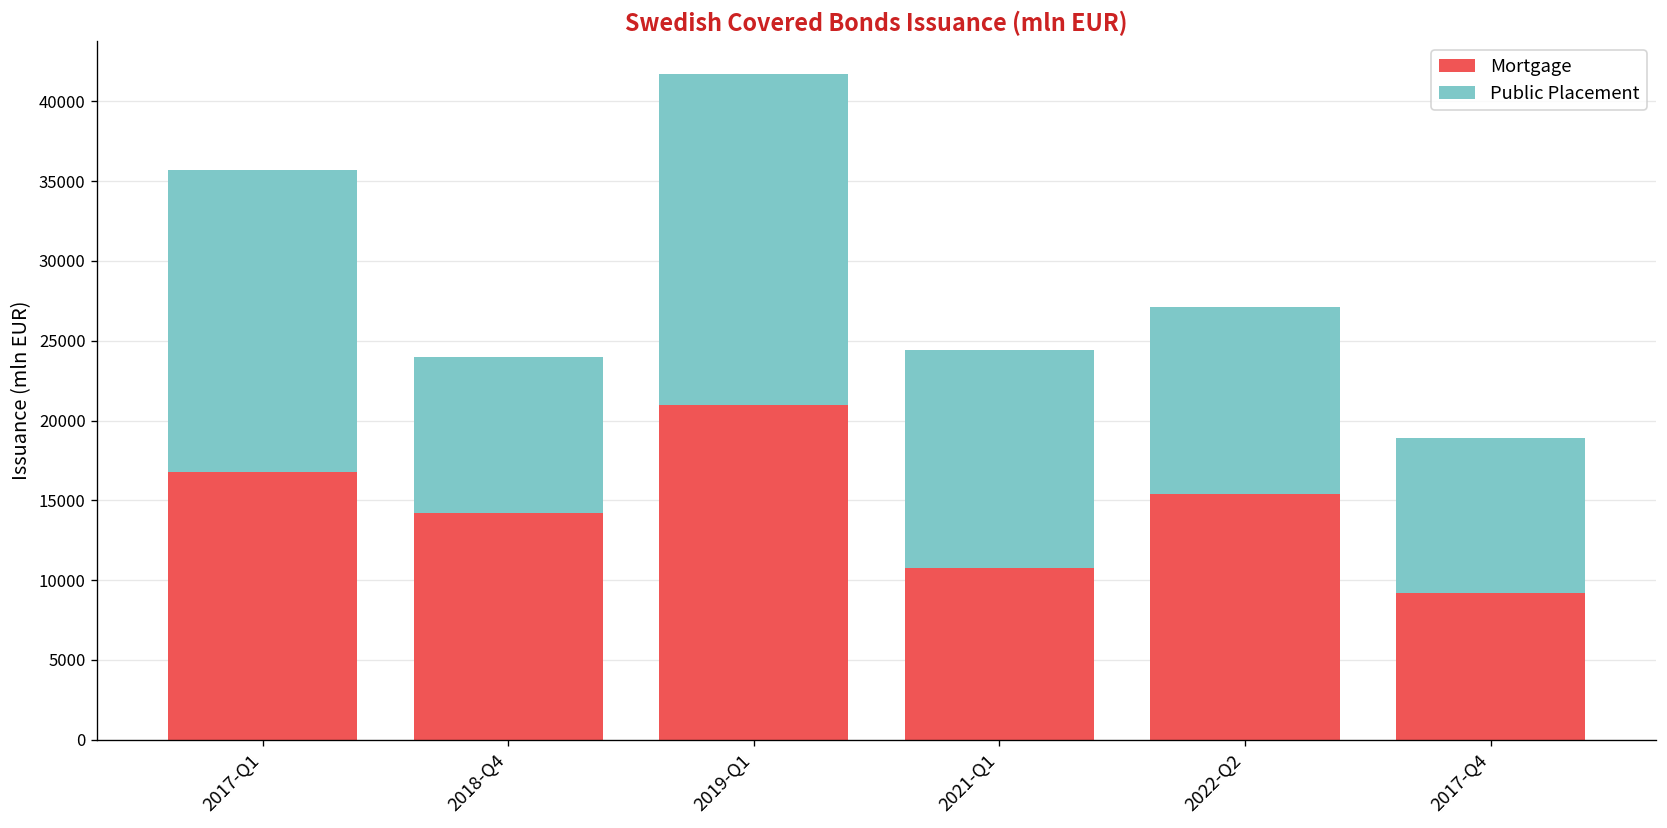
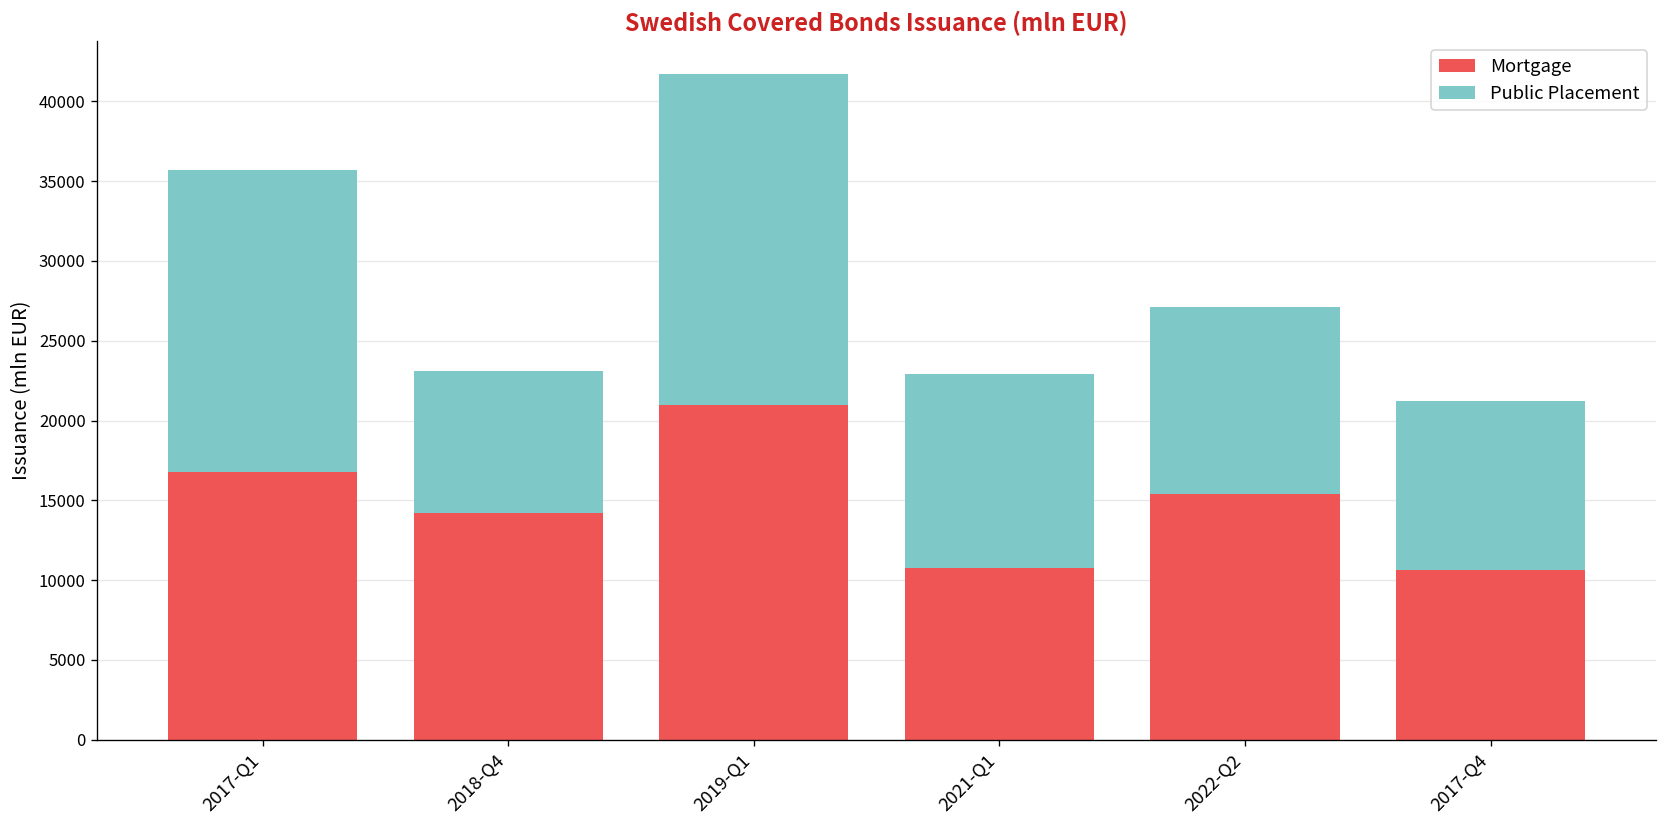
  {
    "Mortgage": {
      "2017-Q1": 16800,
      "2018-Q4": 14200,
      "2019-Q1": 20900,
      "2021-Q1": 10700,
      "2022-Q2": 15400,
-     "2017-Q4": 9200
+     "2017-Q4": 10600
    },
    "Public Placement": {
      "2017-Q1": 18900,
-     "2018-Q4": 9800,
+     "2018-Q4": 8900,
      "2019-Q1": 20700,
-     "2021-Q1": 13700,
+     "2021-Q1": 12200,
      "2022-Q2": 11700,
-     "2017-Q4": 9700
+     "2017-Q4": 10600
    }
  }
